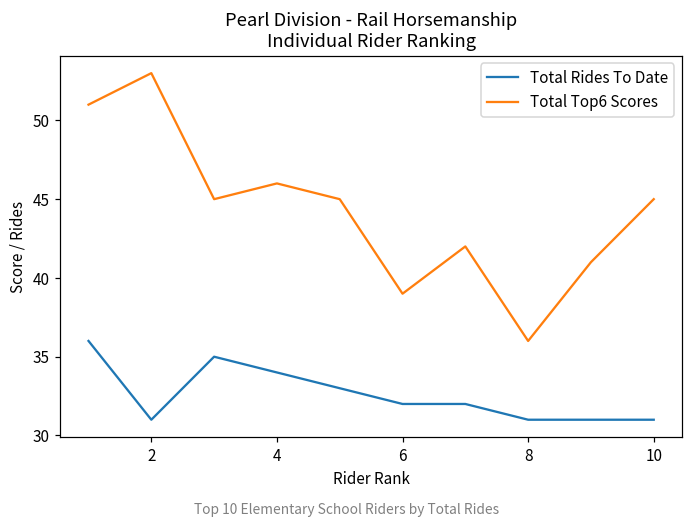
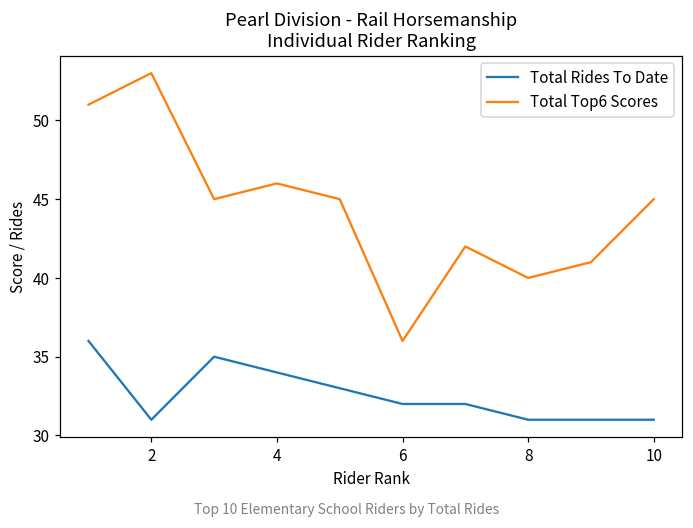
  {
    "Total Rides To Date": {
      "2": 31,
      "4": 34,
      "6": 32,
      "8": 31,
      "10": 31
    },
    "Total Top6 Scores": {
      "2": 53,
      "4": 46,
-     "6": 39,
-     "8": 36,
+     "6": 36,
+     "8": 40,
      "10": 45
    }
  }
